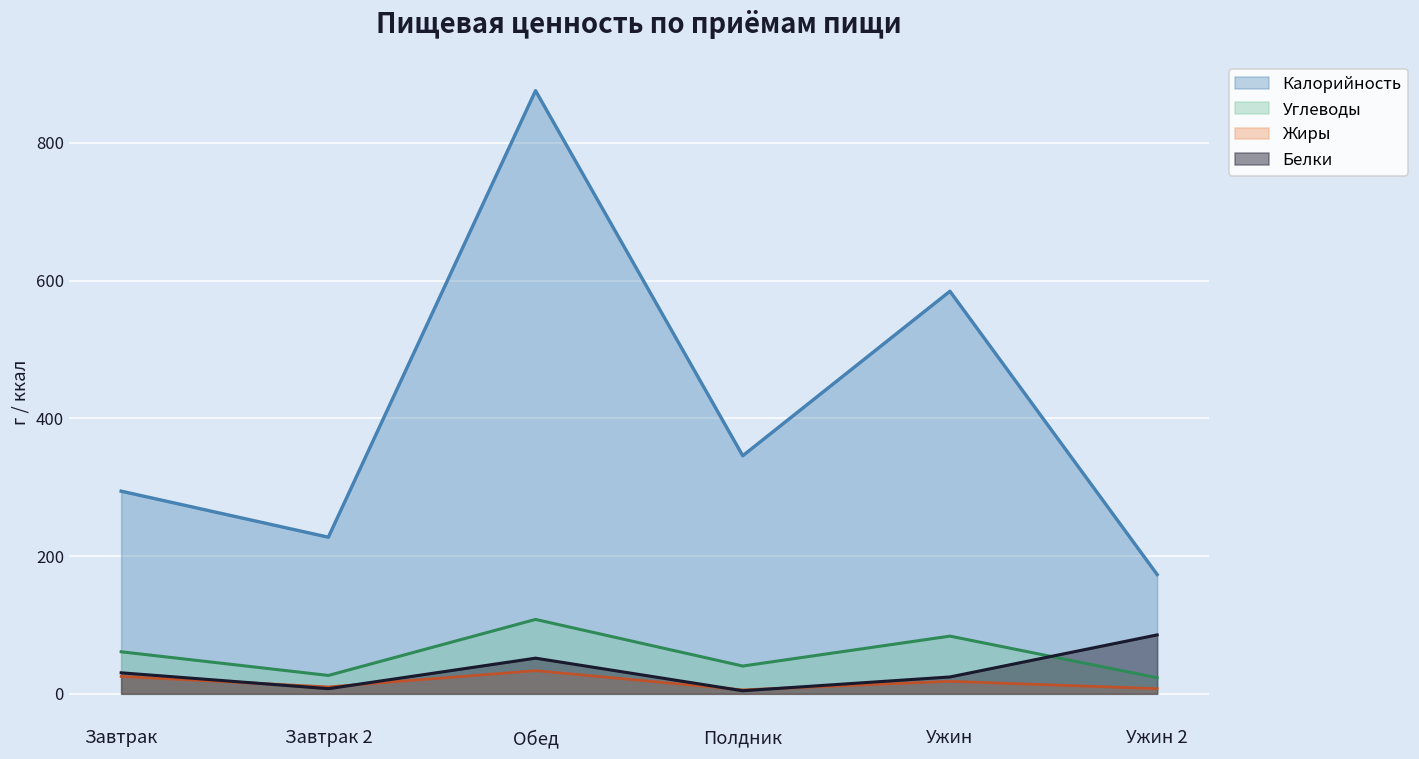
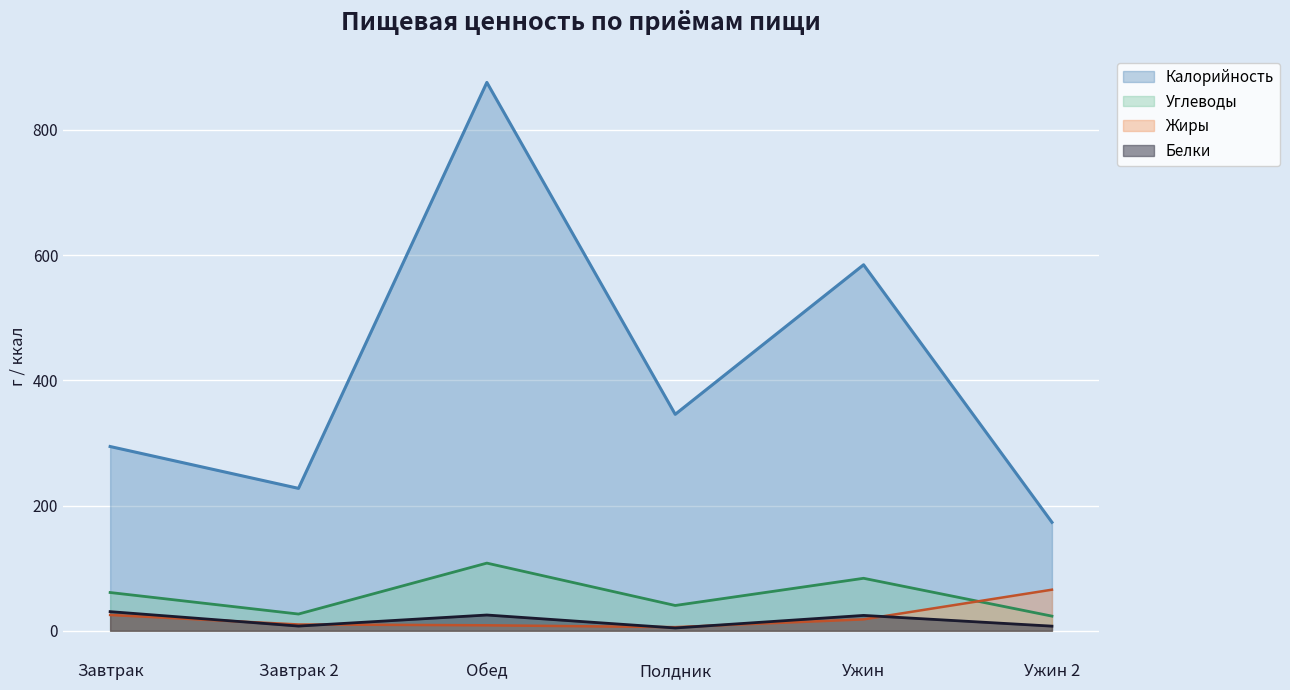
  {
    "Жиры": {
      "Завтрак": 30,
-     "Обед": 30,
+     "Обед": 10,
      "Ужин": 20,
-     "Ужин 2": 10
+     "Ужин 2": 70
    },
    "Белки": {
      "Завтрак": 30,
-     "Обед": 50,
+     "Обед": 30,
      "Ужин": 20,
-     "Ужин 2": 90
+     "Ужин 2": 10
    }
  }
